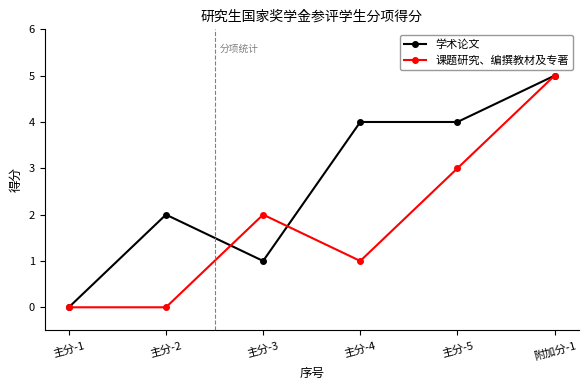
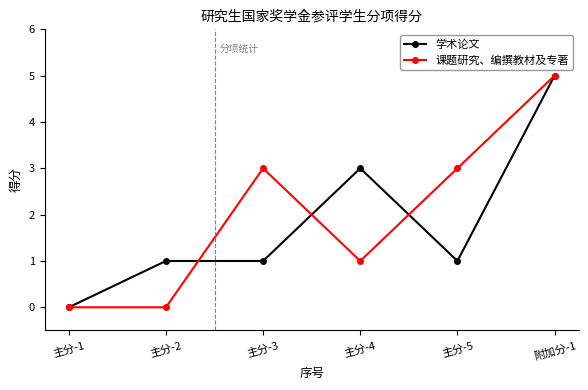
  {
    "学术论文": {
-     "主分-2": 2,
+     "主分-2": 1,
      "主分-3": 1,
-     "主分-4": 4,
-     "主分-5": 4
+     "主分-4": 3,
+     "主分-5": 1
    },
    "课题研究、编撰教材及专著": {
      "主分-2": 0,
-     "主分-3": 2,
+     "主分-3": 3,
      "主分-4": 1,
      "主分-5": 3
    }
  }
